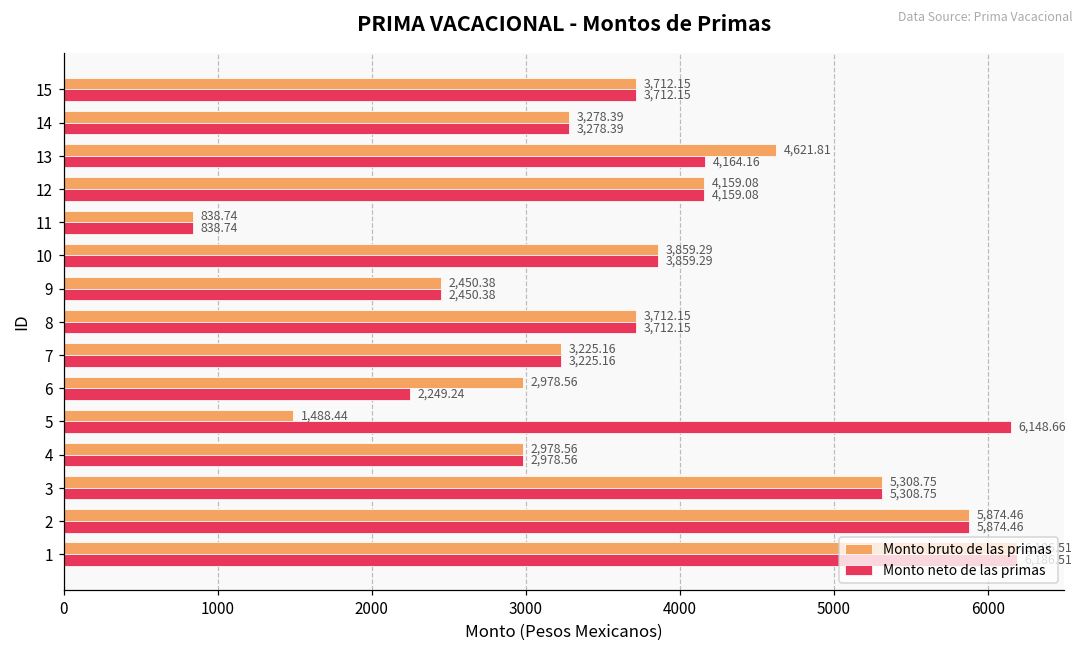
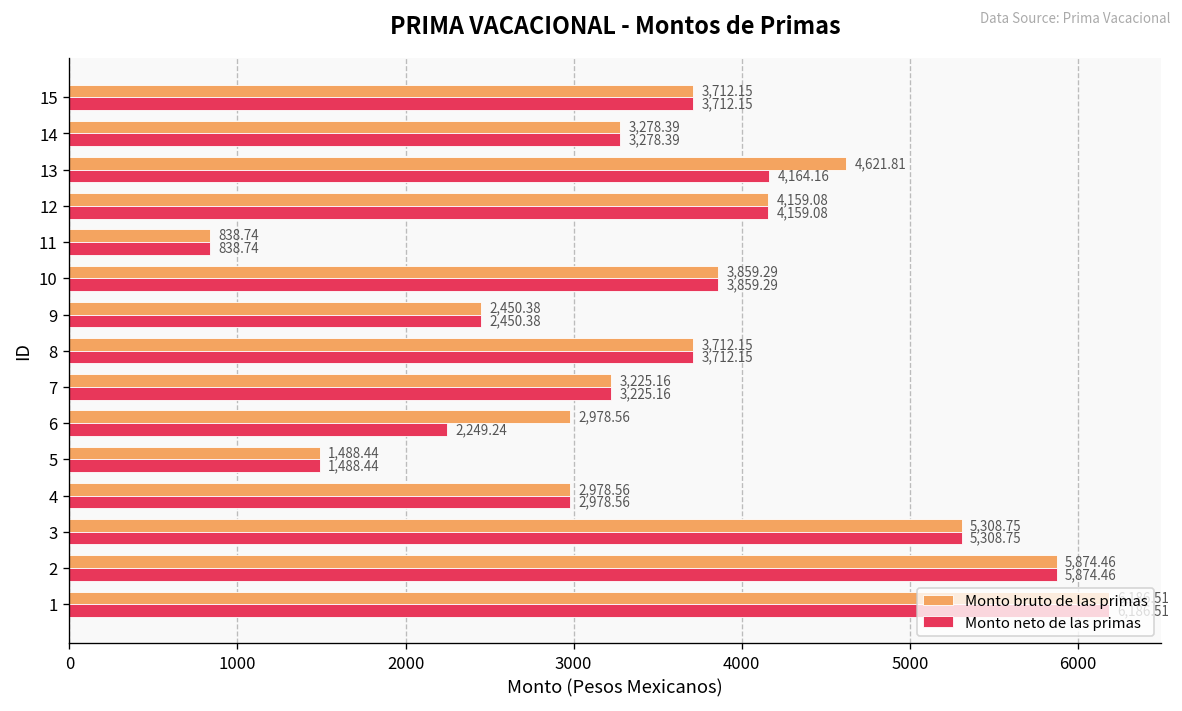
  {
    "Monto bruto de las primas": {
      "15": "3,712.15",
      "14": "3,278.39",
      "13": "4,621.81",
      "12": "4,159.08",
      "11": "838.74",
      "10": "3,859.29",
      "9": "2,450.38",
      "8": "3,712.15",
      "7": "3,225.16",
      "6": "2,978.56",
      "5": "1,488.44",
      "4": "2,978.56",
      "3": "5,308.75",
      "2": "5,874.46"
    },
    "Monto neto de las primas": {
      "15": "3,712.15",
      "14": "3,278.39",
      "13": "4,164.16",
      "12": "4,159.08",
      "11": "838.74",
      "10": "3,859.29",
      "9": "2,450.38",
      "8": "3,712.15",
      "7": "3,225.16",
      "6": "2,249.24",
-     "5": "6,148.66",
+     "5": "1,488.44",
      "4": "2,978.56",
      "3": "5,308.75",
      "2": "5,874.46"
    }
  }
